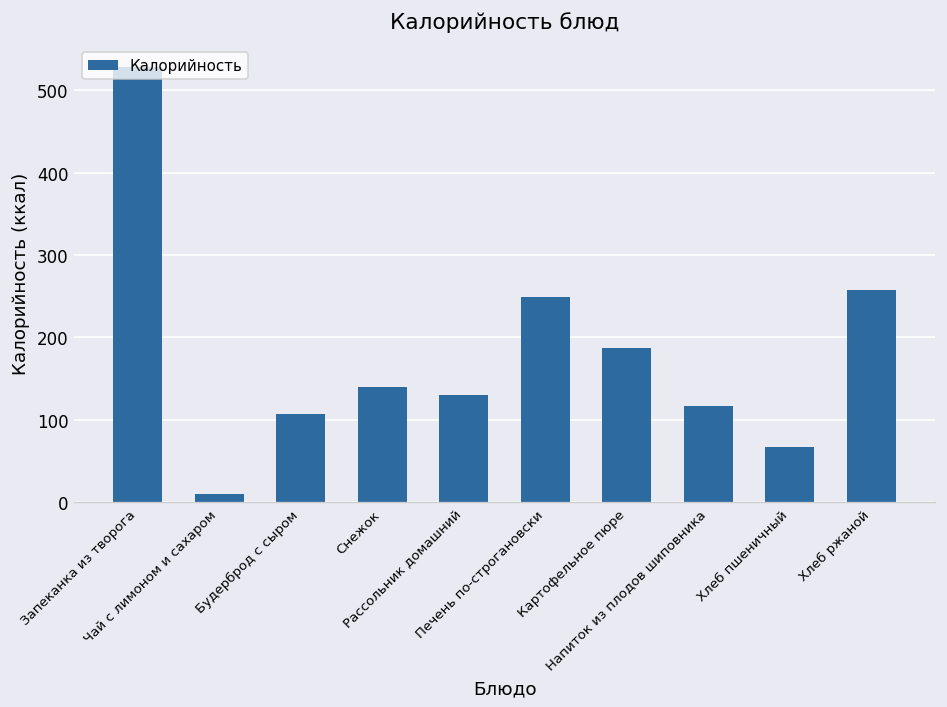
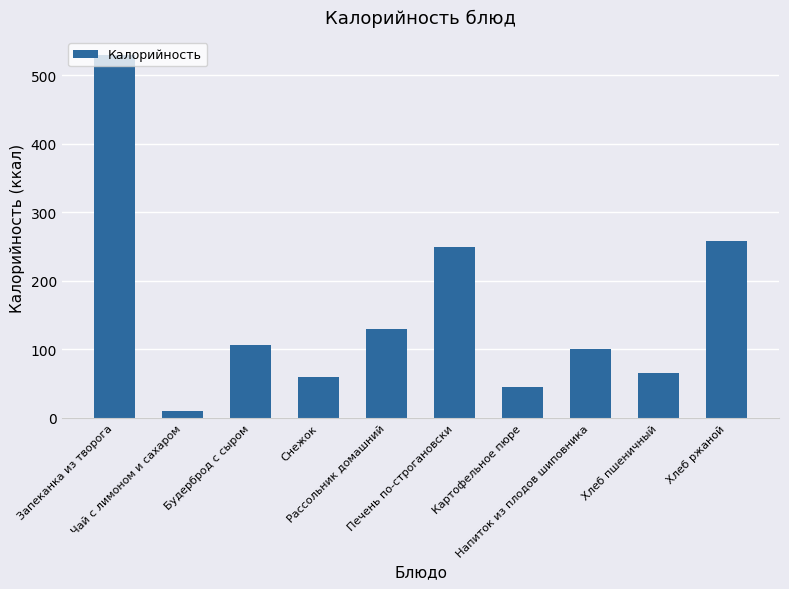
  {
    "Чай с лимоном и сахаром": 10,
    "Будерброд с сыром": 110,
-   "Снежок": 140,
+   "Снежок": 60,
    "Рассольник домашний": 130,
    "Печень по-строгановски": 250,
-   "Картофельное пюре": 190,
-   "Напиток из плодов шиповника": 120,
+   "Картофельное пюре": 50,
+   "Напиток из плодов шиповника": 100,
    "Хлеб пшеничный": 70,
    "Хлеб ржаной": 260
  }
